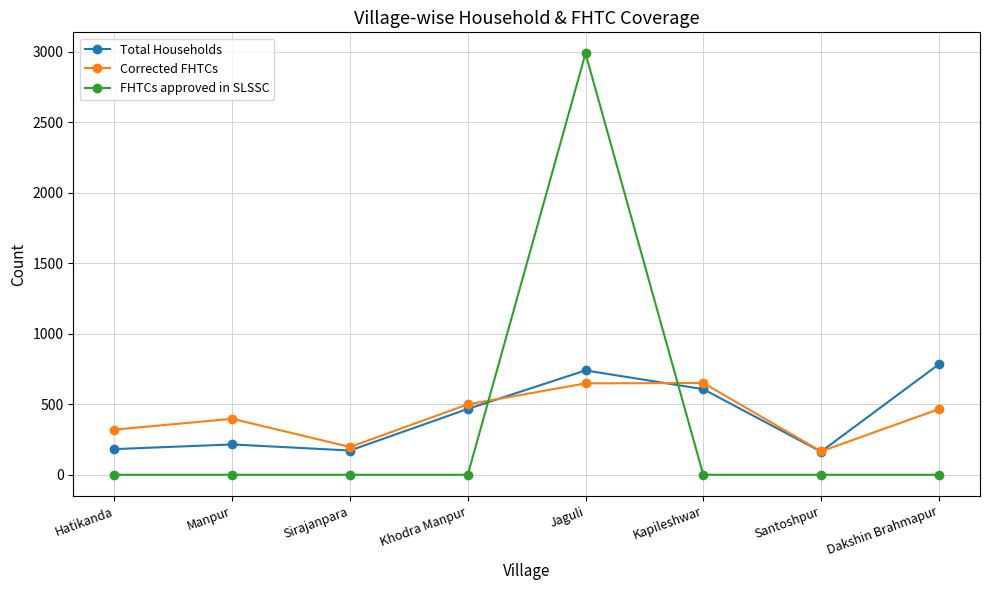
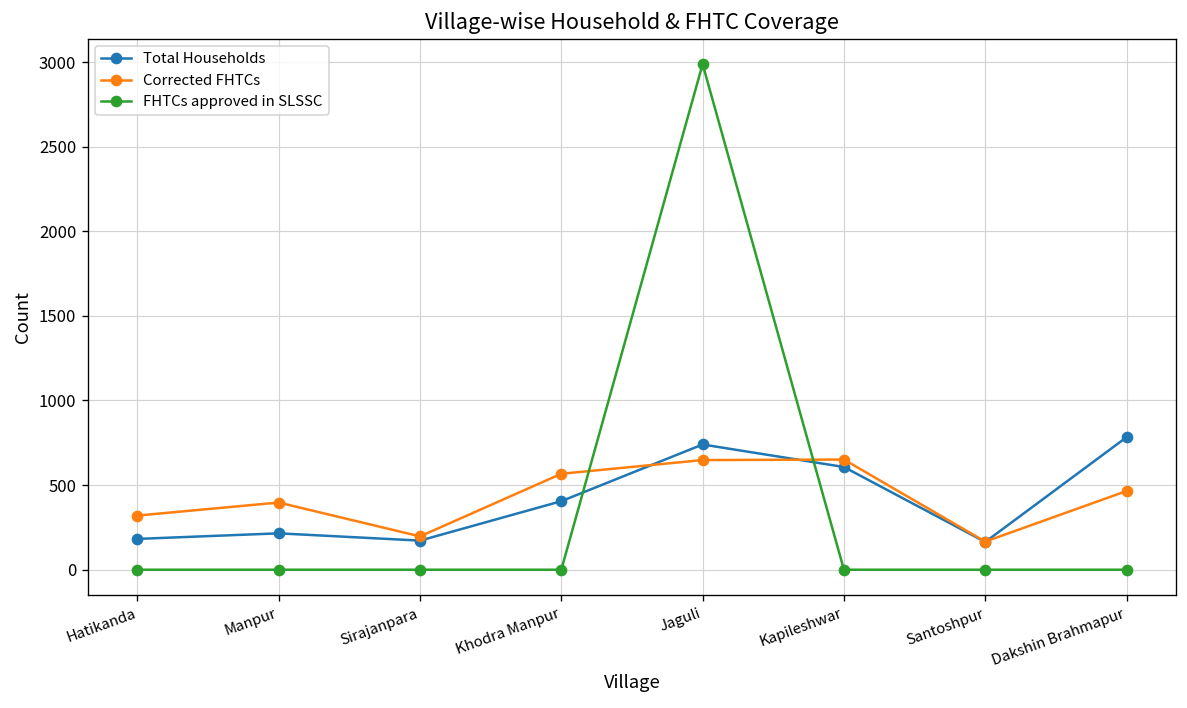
  {
    "Total Households": {
      "Hatikanda": 180,
      "Manpur": 220,
      "Sirajanpara": 170,
-     "Khodra Manpur": 470,
+     "Khodra Manpur": 410,
      "Jaguli": 740,
      "Kapileshwar": 610,
      "Dakshin Brahmapur": 780
    },
    "Corrected FHTCs": {
      "Hatikanda": 320,
      "Manpur": 400,
      "Sirajanpara": 200,
-     "Khodra Manpur": 500,
+     "Khodra Manpur": 570,
      "Jaguli": 650,
      "Kapileshwar": 650,
      "Dakshin Brahmapur": 470
    },
    "FHTCs approved in SLSSC": {
      "Hatikanda": 0,
      "Manpur": 0,
      "Sirajanpara": 0,
      "Khodra Manpur": 0,
      "Jaguli": 2990,
      "Kapileshwar": 0,
      "Santoshpur": 0,
      "Dakshin Brahmapur": 0
    }
  }
